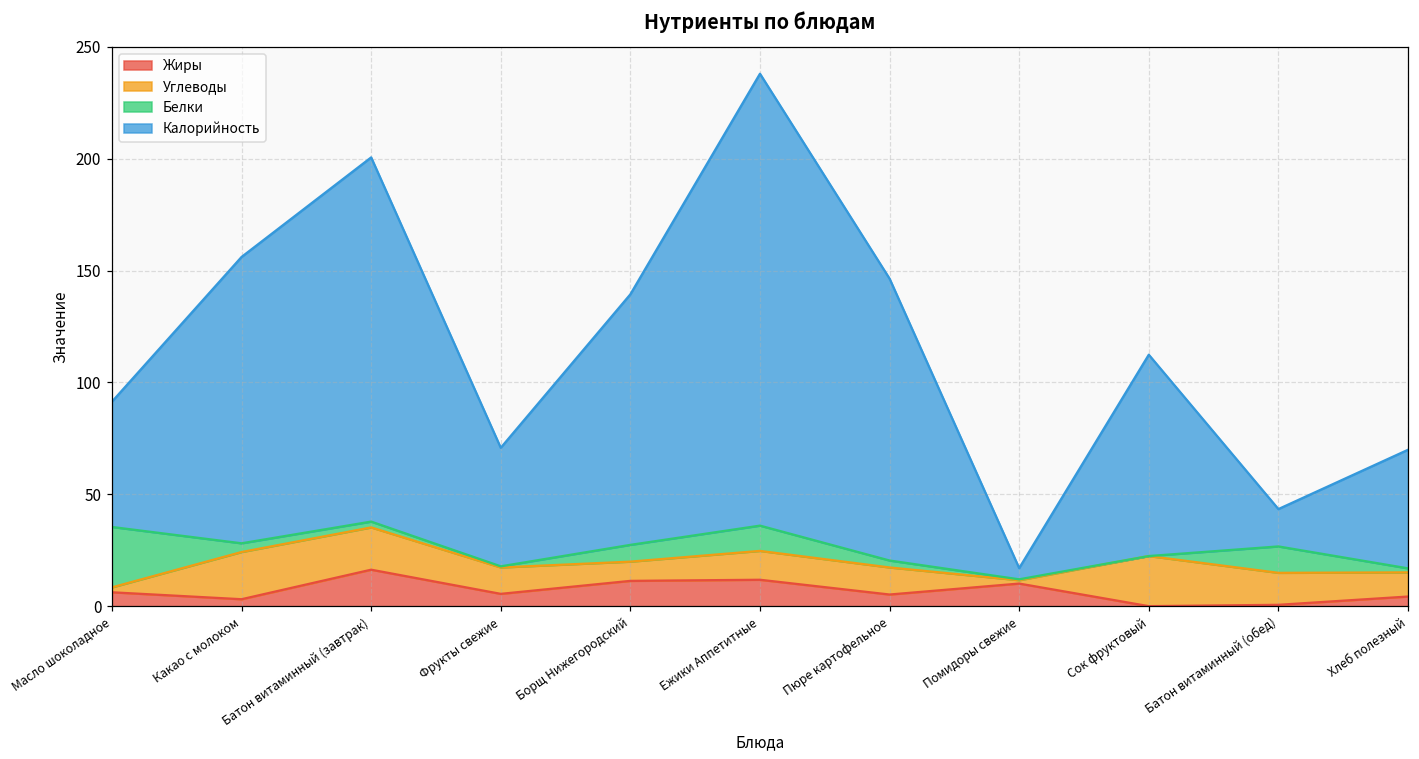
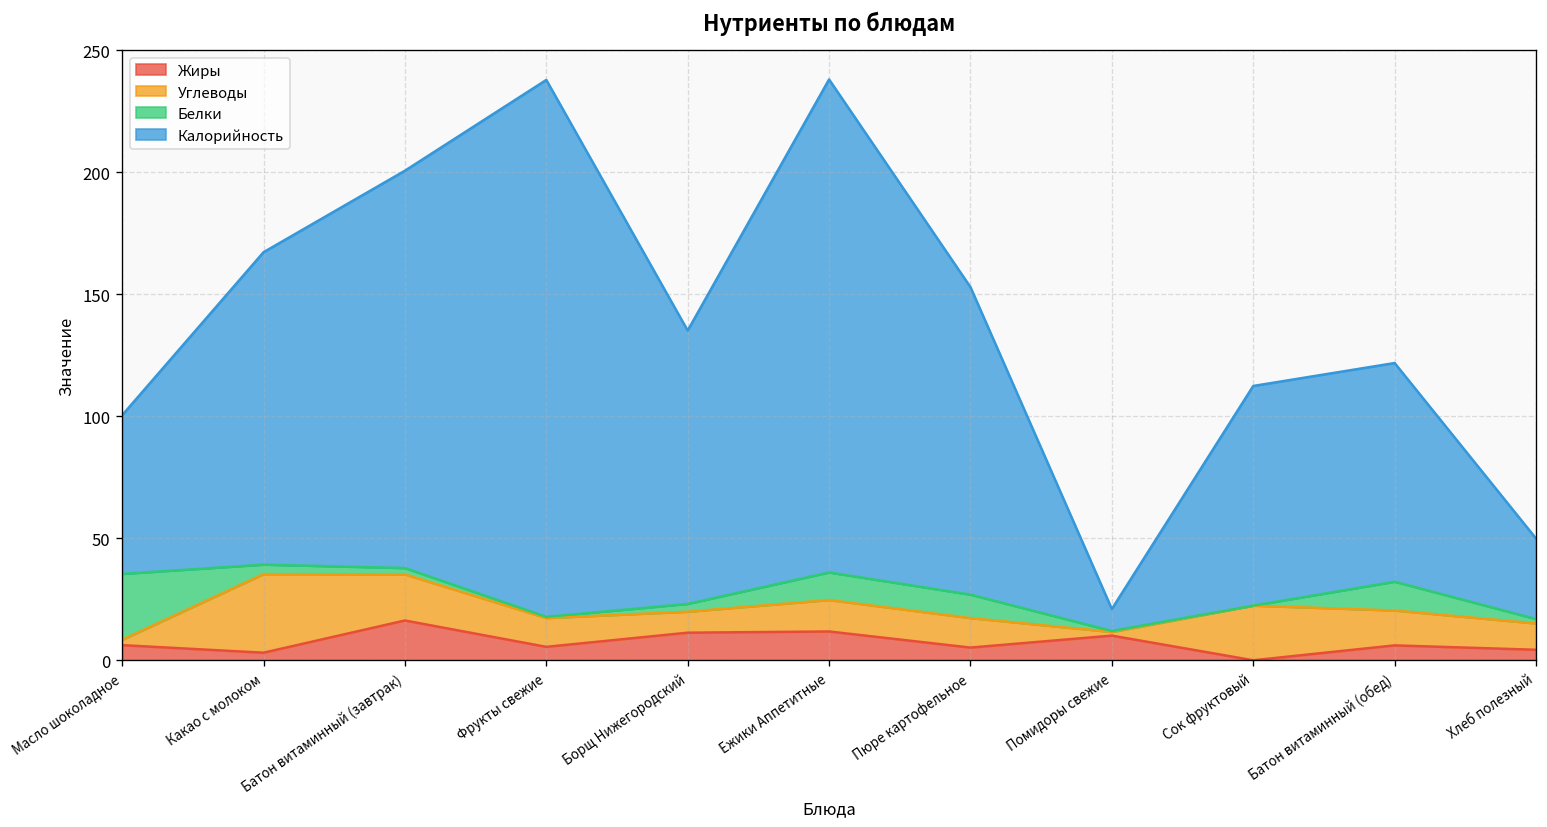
  {
    "Жиры": {
      "Масло шоколадное": 6,
      "Какао с молоком": 3,
      "Батон витаминный (завтрак)": 16,
      "Фрукты свежие": 6,
      "Борщ Нижегородский": 11,
      "Ежики Аппетитные": 12,
      "Пюре картофельное": 5,
      "Помидоры свежие": 10,
      "Сок фруктовый": 0,
-     "Батон витаминный (обед)": 1,
+     "Батон витаминный (обед)": 6,
      "Хлеб полезный": 4
    },
    "Углеводы": {
      "Масло шоколадное": 2,
-     "Какао с молоком": 21,
+     "Какао с молоком": 32,
      "Батон витаминный (завтрак)": 19,
      "Борщ Нижегородский": 9,
      "Ежики Аппетитные": 13,
      "Пюре картофельное": 12,
      "Батон витаминный (обед)": 14,
      "Хлеб полезный": 11
    },
    "Белки": {
      "Масло шоколадное": 27,
      "Какао с молоком": 4,
      "Батон витаминный (завтрак)": 3,
-     "Борщ Нижегородский": 8,
+     "Борщ Нижегородский": 3,
      "Ежики Аппетитные": 11,
-     "Пюре картофельное": 3,
+     "Пюре картофельное": 10,
      "Батон витаминный (обед)": 12,
      "Хлеб полезный": 2
    },
    "Калорийность": {
-     "Масло шоколадное": 56,
+     "Масло шоколадное": 65,
      "Какао с молоком": 128,
      "Батон витаминный (завтрак)": 163,
-     "Фрукты свежие": 53,
+     "Фрукты свежие": 220,
      "Борщ Нижегородский": 112,
      "Ежики Аппетитные": 202,
      "Пюре картофельное": 126,
-     "Помидоры свежие": 5,
+     "Помидоры свежие": 9,
      "Сок фруктовый": 90,
-     "Батон витаминный (обед)": 17,
-     "Хлеб полезный": 53
+     "Батон витаминный (обед)": 90,
+     "Хлеб полезный": 33
    }
  }
